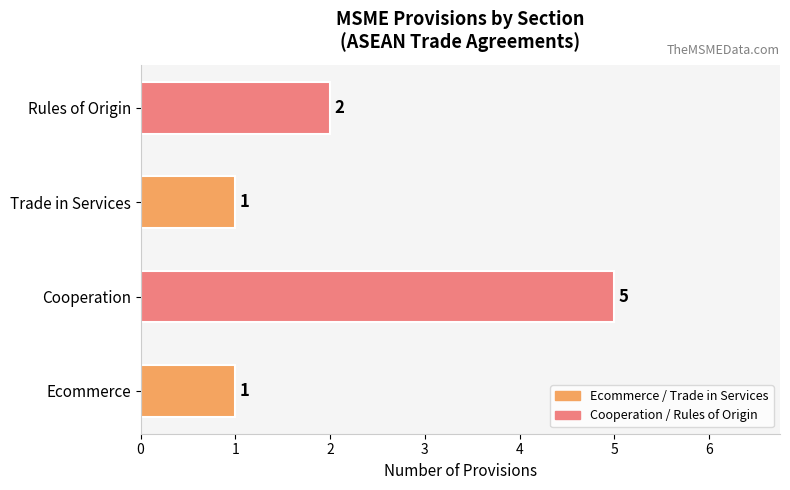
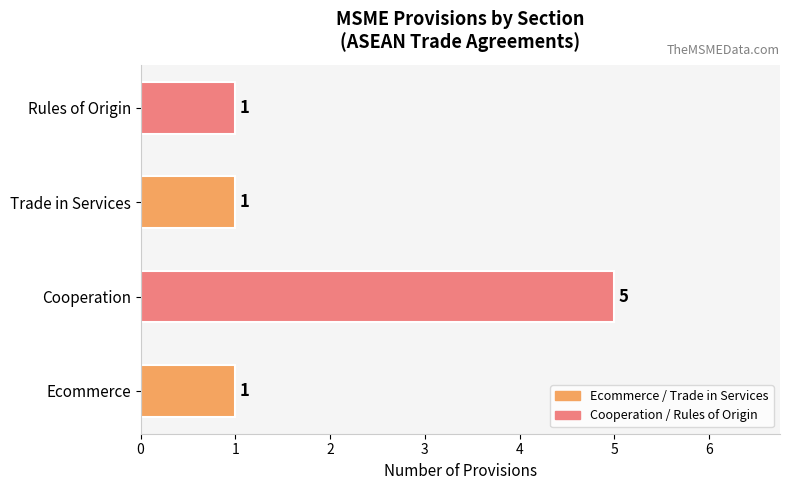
  {
-   "Rules of Origin": 2,
+   "Rules of Origin": 1,
    "Trade in Services": 1,
    "Cooperation": 5,
    "Ecommerce": 1
  }
